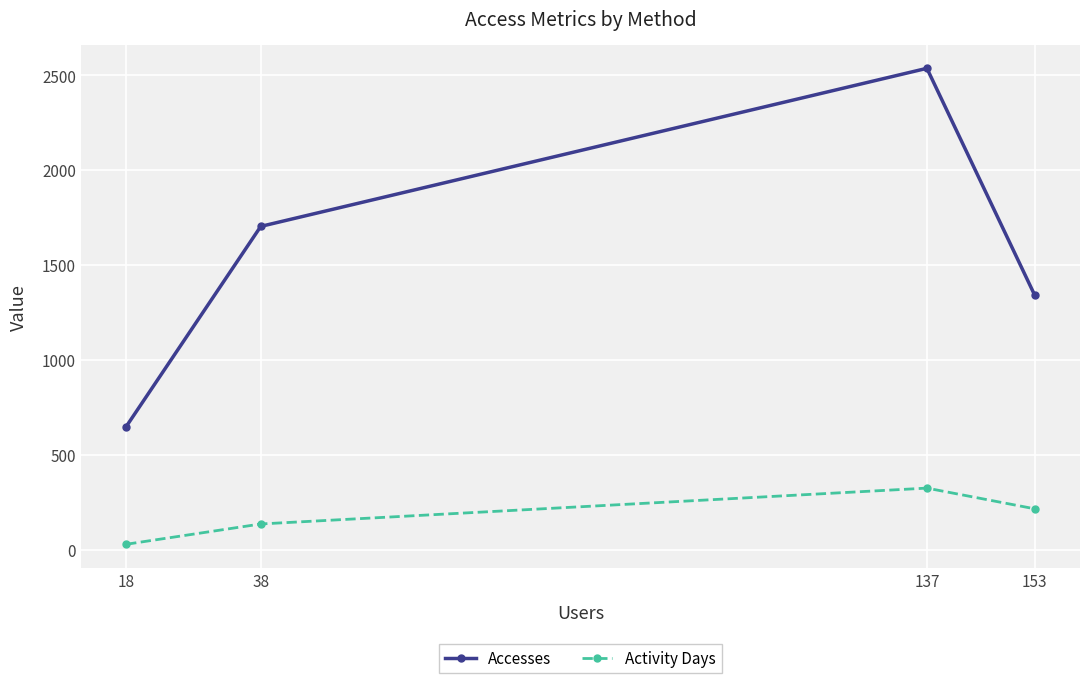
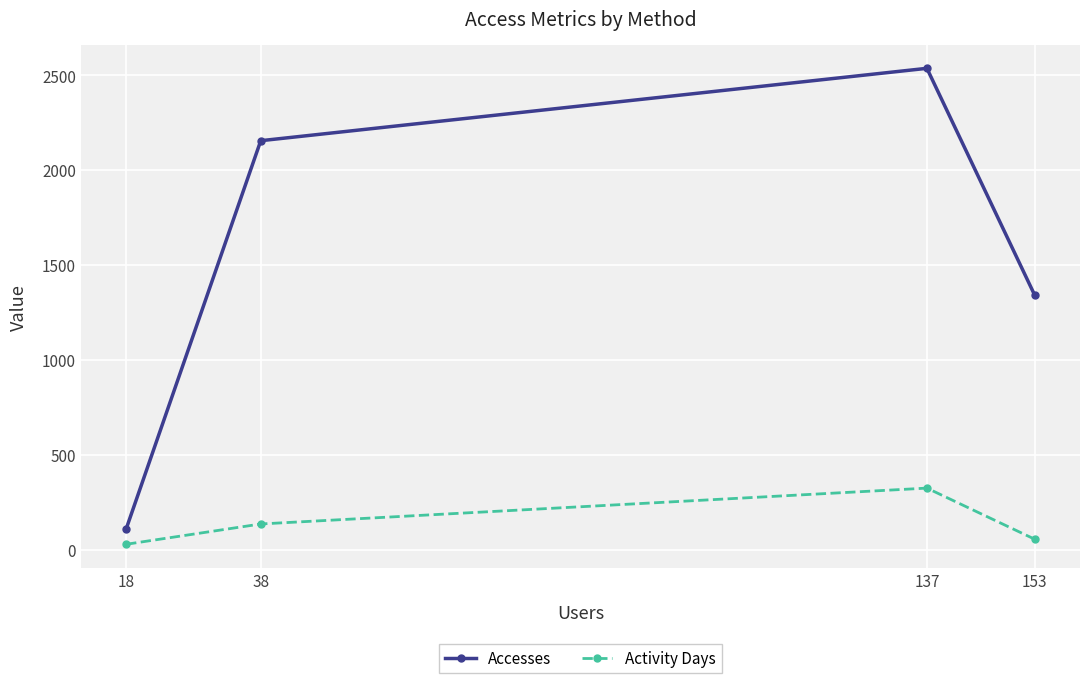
  {
    "Accesses": {
-     "18": 650,
-     "38": 1700,
+     "18": 110,
+     "38": 2150,
      "137": 2540,
      "153": 1340
    },
    "Activity Days": {
      "18": 30,
      "38": 140,
      "137": 320,
-     "153": 220
+     "153": 60
    }
  }
